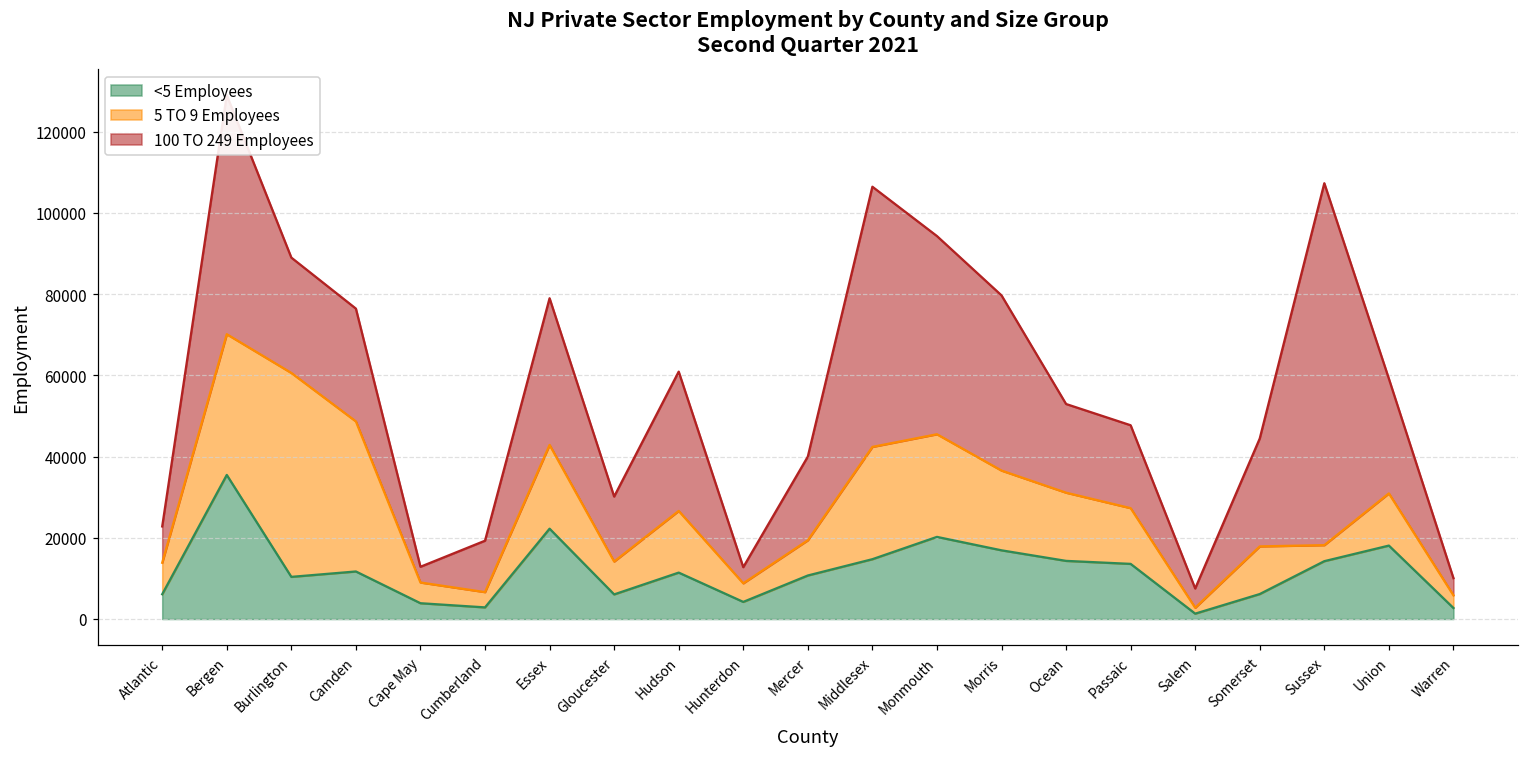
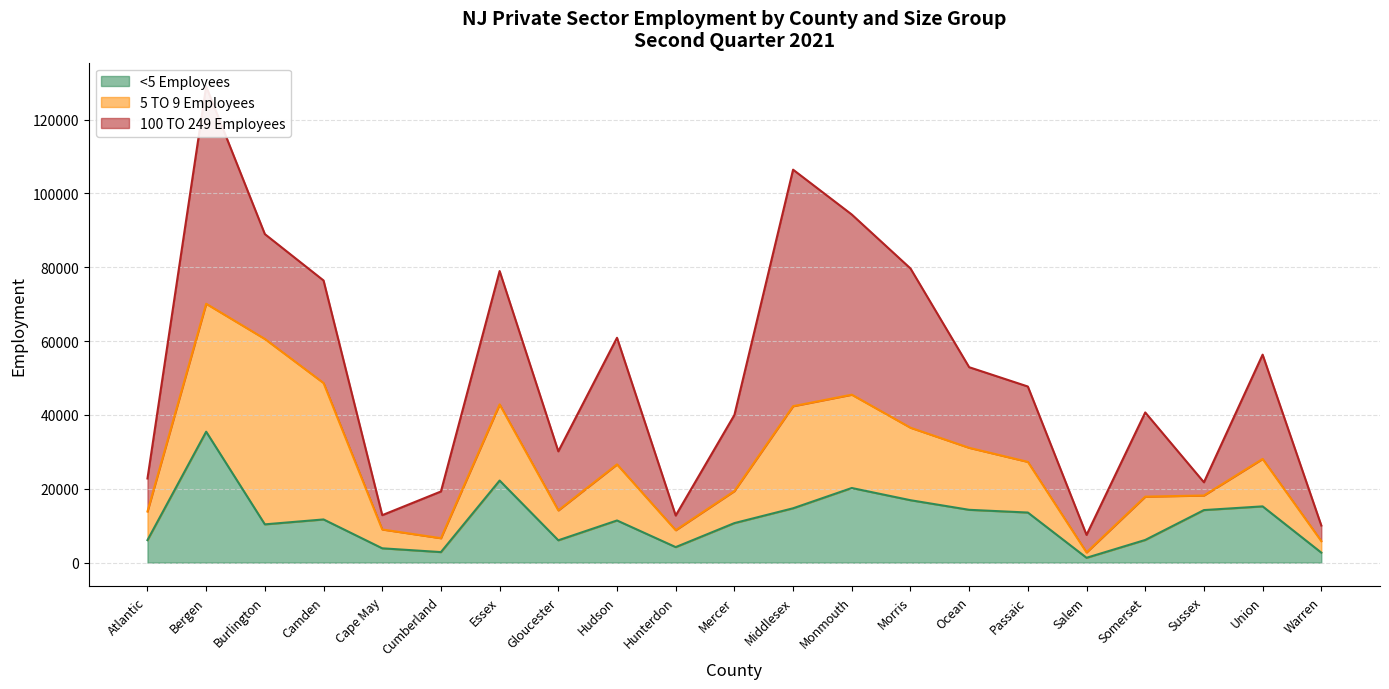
  {
    "<5 Employees": {
      "Atlantic": 6000,
      "Bergen": 35000,
      "Burlington": 10000,
      "Camden": 12000,
      "Cape May": 4000,
      "Cumberland": 3000,
      "Essex": 22000,
      "Gloucester": 6000,
      "Hudson": 11000,
      "Hunterdon": 4000,
      "Mercer": 11000,
      "Middlesex": 15000,
      "Monmouth": 20000,
      "Morris": 17000,
      "Ocean": 14000,
      "Passaic": 14000,
      "Salem": 1000,
      "Somerset": 6000,
      "Sussex": 14000,
-     "Union": 18000,
+     "Union": 15000,
      "Warren": 3000
    },
    "5 TO 9 Employees": {
      "Atlantic": 8000,
      "Bergen": 35000,
      "Burlington": 50000,
      "Camden": 37000,
      "Cape May": 5000,
      "Cumberland": 4000,
      "Essex": 21000,
      "Gloucester": 8000,
      "Hudson": 15000,
      "Hunterdon": 5000,
      "Mercer": 9000,
      "Middlesex": 28000,
      "Monmouth": 25000,
      "Morris": 20000,
      "Ocean": 17000,
      "Passaic": 14000,
      "Salem": 1000,
      "Somerset": 12000,
      "Sussex": 4000,
      "Union": 13000,
      "Warren": 3000
    },
    "100 TO 249 Employees": {
      "Atlantic": 9000,
      "Burlington": 28000,
      "Camden": 28000,
      "Cape May": 4000,
      "Cumberland": 13000,
      "Essex": 36000,
      "Gloucester": 16000,
      "Hudson": 34000,
      "Hunterdon": 4000,
      "Mercer": 21000,
      "Middlesex": 64000,
      "Monmouth": 49000,
      "Morris": 43000,
      "Ocean": 22000,
      "Passaic": 20000,
      "Salem": 5000,
-     "Somerset": 27000,
-     "Sussex": 89000,
+     "Somerset": 23000,
+     "Sussex": 4000,
      "Union": 28000,
      "Warren": 4000
    }
  }
